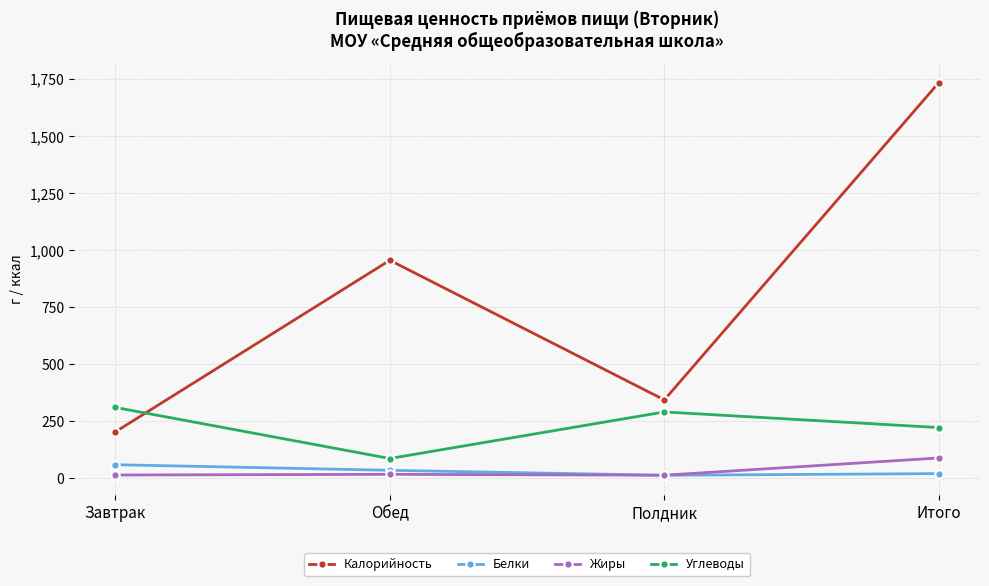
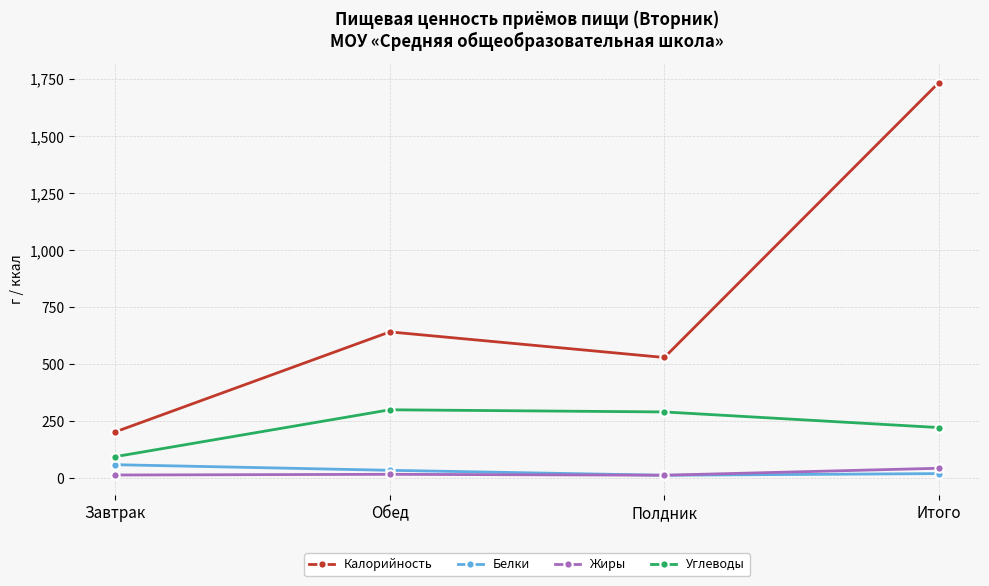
  {
    "Калорийность": {
      "Завтрак": "200",
-     "Обед": "950",
-     "Полдник": "340",
+     "Обед": "640",
+     "Полдник": "530",
      "Итого": "1,730"
    },
    "Белки": {
      "Завтрак": "60",
      "Обед": "30",
      "Итого": "20"
    },
    "Жиры": {
      "Завтрак": "10",
      "Обед": "20",
-     "Итого": "90"
+     "Итого": "40"
    },
    "Углеводы": {
-     "Завтрак": "310",
-     "Обед": "90",
+     "Завтрак": "90",
+     "Обед": "300",
      "Полдник": "290",
      "Итого": "220"
    }
  }
